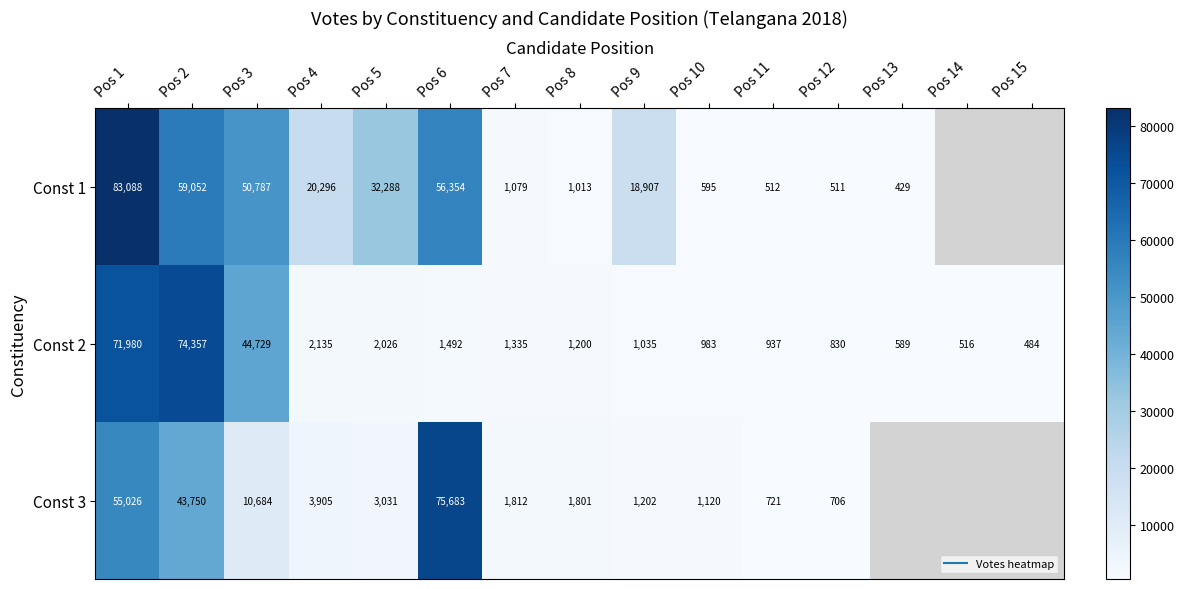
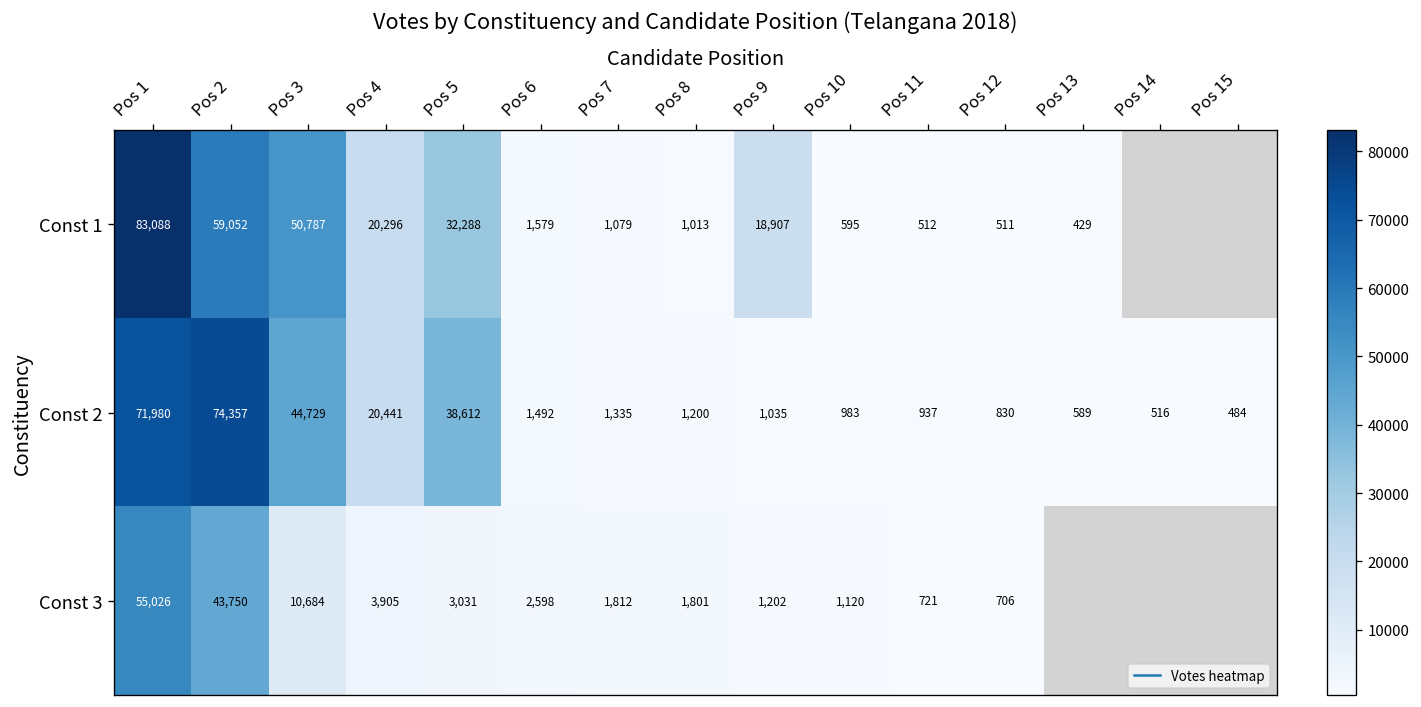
  {
    "Const 1": {
      "Pos 1": "83,088",
      "Pos 2": "59,052",
      "Pos 3": "50,787",
      "Pos 4": "20,296",
      "Pos 5": "32,288",
-     "Pos 6": "56,354",
+     "Pos 6": "1,579",
      "Pos 7": "1,079",
      "Pos 8": "1,013",
      "Pos 9": "18,907",
      "Pos 10": "595",
      "Pos 11": "512",
      "Pos 12": "511",
      "Pos 13": "429"
    },
    "Const 2": {
      "Pos 1": "71,980",
      "Pos 2": "74,357",
      "Pos 3": "44,729",
-     "Pos 4": "2,135",
-     "Pos 5": "2,026",
+     "Pos 4": "20,441",
+     "Pos 5": "38,612",
      "Pos 6": "1,492",
      "Pos 7": "1,335",
      "Pos 8": "1,200",
      "Pos 9": "1,035",
      "Pos 10": "983",
      "Pos 11": "937",
      "Pos 12": "830",
      "Pos 13": "589",
      "Pos 14": "516",
      "Pos 15": "484"
    },
    "Const 3": {
      "Pos 1": "55,026",
      "Pos 2": "43,750",
      "Pos 3": "10,684",
      "Pos 4": "3,905",
      "Pos 5": "3,031",
-     "Pos 6": "75,683",
+     "Pos 6": "2,598",
      "Pos 7": "1,812",
      "Pos 8": "1,801",
      "Pos 9": "1,202",
      "Pos 10": "1,120",
      "Pos 11": "721",
      "Pos 12": "706"
    }
  }
